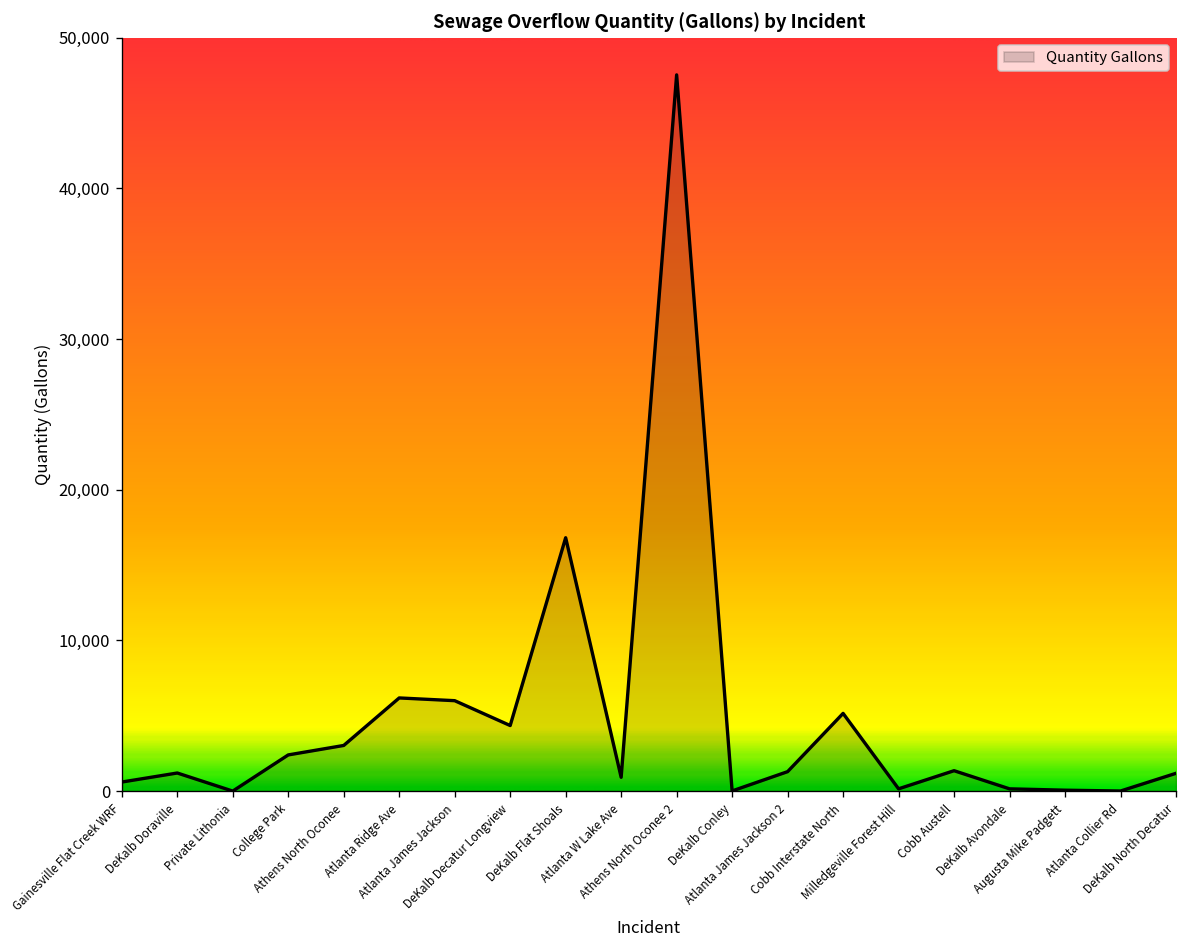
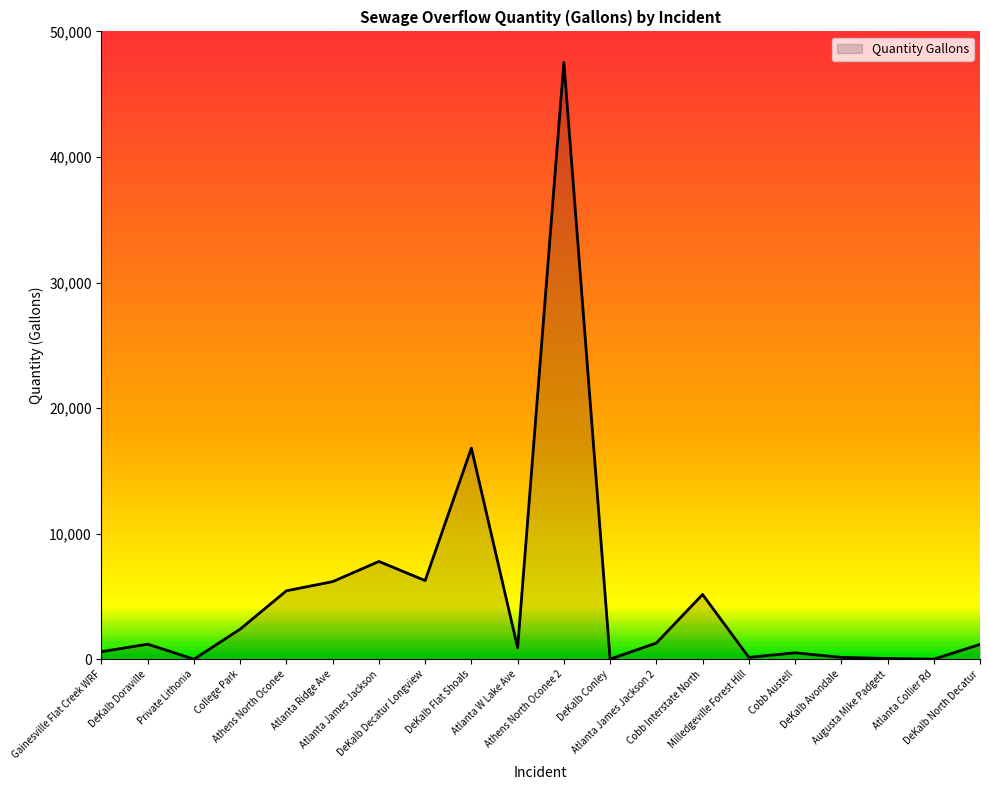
  {
    "Gainesville Flat Creek WRF": "600",
    "DeKalb Doraville": "1,200",
    "Private Lithonia": "0",
    "College Park": "2,400",
-   "Athens North Oconee": "3,000",
+   "Athens North Oconee": "5,500",
    "Atlanta Ridge Ave": "6,200",
-   "Atlanta James Jackson": "6,000",
-   "DeKalb Decatur Longview": "4,400",
+   "Atlanta James Jackson": "7,800",
+   "DeKalb Decatur Longview": "6,300",
    "DeKalb Flat Shoals": "16,800",
    "Atlanta W Lake Ave": "900",
    "Athens North Oconee 2": "47,500",
    "DeKalb Conley": "0",
    "Atlanta James Jackson 2": "1,300",
    "Cobb Interstate North": "5,200",
    "Milledgeville Forest Hill": "200",
-   "Cobb Austell": "1,400",
+   "Cobb Austell": "500",
    "DeKalb Avondale": "100",
    "Augusta Mike Padgett": "100",
    "Atlanta Collier Rd": "0",
    "DeKalb North Decatur": "1,200"
  }
